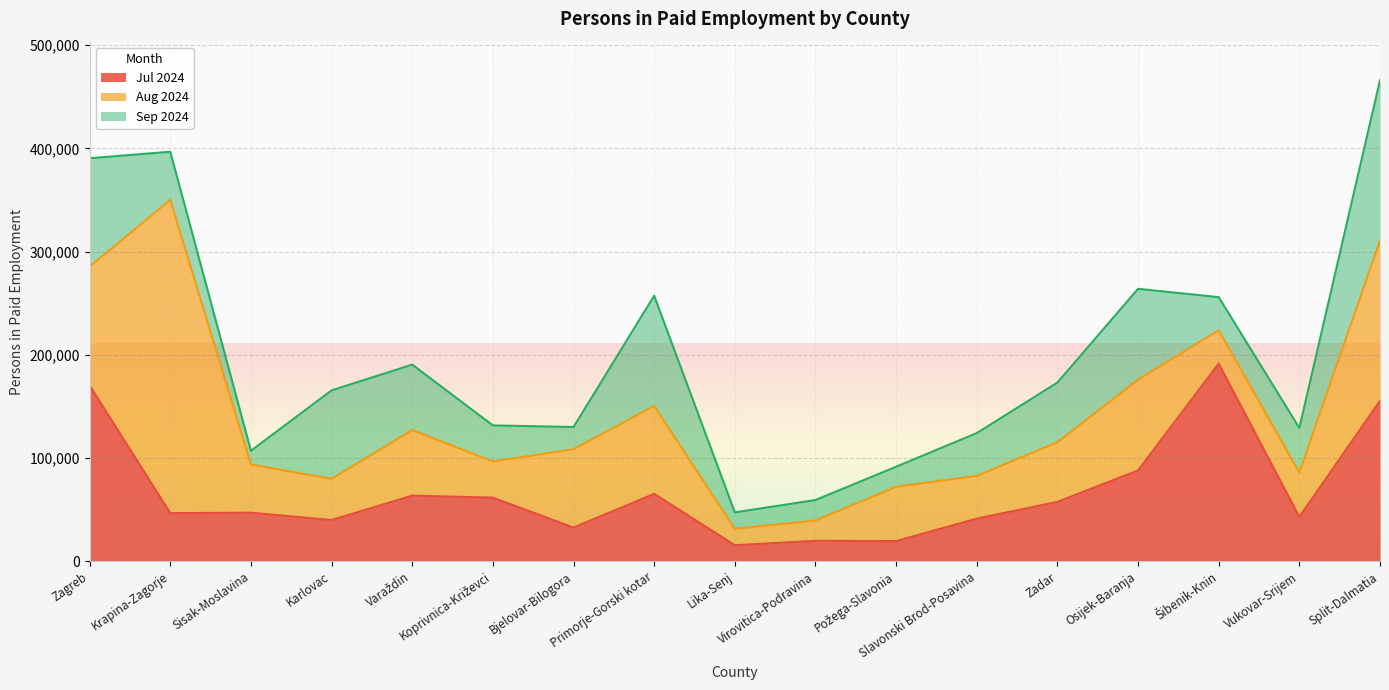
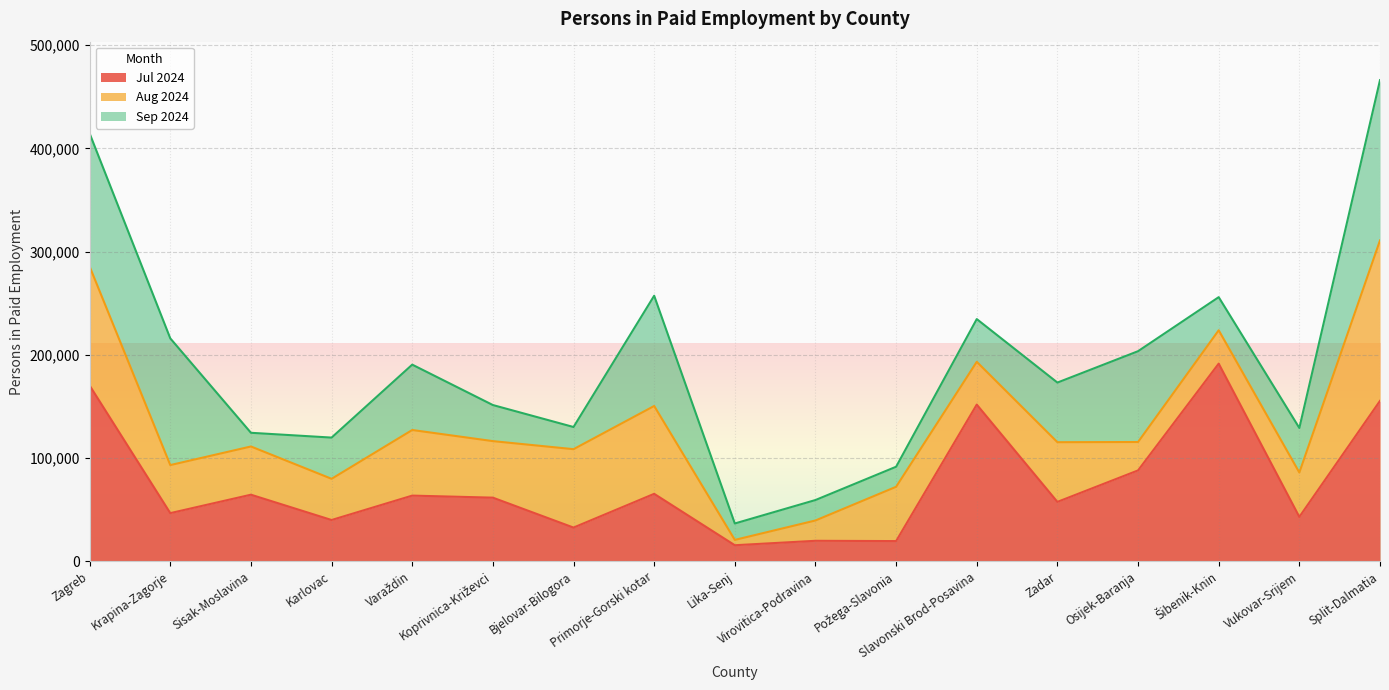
  {
    "Jul 2024": {
      "Zagreb": "170,000",
      "Krapina-Zagorje": "47,000",
-     "Sisak-Moslavina": "47,000",
+     "Sisak-Moslavina": "64,000",
      "Karlovac": "40,000",
      "Varaždin": "64,000",
      "Koprivnica-Križevci": "62,000",
      "Bjelovar-Bilogora": "33,000",
      "Primorje-Gorski kotar": "65,000",
      "Lika-Senj": "16,000",
      "Virovitica-Podravina": "20,000",
      "Požega-Slavonia": "20,000",
-     "Slavonski Brod-Posavina": "41,000",
+     "Slavonski Brod-Posavina": "152,000",
      "Zadar": "58,000",
      "Osijek-Baranja": "88,000",
      "Šibenik-Knin": "191,000",
      "Vukovar-Srijem": "43,000",
      "Split-Dalmatia": "155,000"
    },
    "Aug 2024": {
      "Zagreb": "115,000",
-     "Krapina-Zagorje": "303,000",
+     "Krapina-Zagorje": "47,000",
      "Sisak-Moslavina": "47,000",
      "Karlovac": "40,000",
      "Varaždin": "64,000",
-     "Koprivnica-Križevci": "35,000",
+     "Koprivnica-Križevci": "55,000",
      "Bjelovar-Bilogora": "76,000",
      "Primorje-Gorski kotar": "85,000",
-     "Lika-Senj": "16,000",
+     "Lika-Senj": "5,000",
      "Virovitica-Podravina": "20,000",
      "Požega-Slavonia": "53,000",
      "Slavonski Brod-Posavina": "41,000",
      "Zadar": "58,000",
-     "Osijek-Baranja": "88,000",
+     "Osijek-Baranja": "28,000",
      "Šibenik-Knin": "32,000",
      "Vukovar-Srijem": "43,000",
      "Split-Dalmatia": "155,000"
    },
    "Sep 2024": {
-     "Zagreb": "105,000",
-     "Krapina-Zagorje": "47,000",
+     "Zagreb": "129,000",
+     "Krapina-Zagorje": "123,000",
      "Sisak-Moslavina": "13,000",
-     "Karlovac": "86,000",
+     "Karlovac": "40,000",
      "Varaždin": "63,000",
      "Koprivnica-Križevci": "35,000",
      "Bjelovar-Bilogora": "21,000",
      "Primorje-Gorski kotar": "107,000",
      "Lika-Senj": "16,000",
      "Virovitica-Podravina": "20,000",
      "Požega-Slavonia": "19,000",
      "Slavonski Brod-Posavina": "41,000",
      "Zadar": "58,000",
      "Osijek-Baranja": "88,000",
      "Šibenik-Knin": "32,000",
      "Vukovar-Srijem": "43,000",
      "Split-Dalmatia": "155,000"
    }
  }
